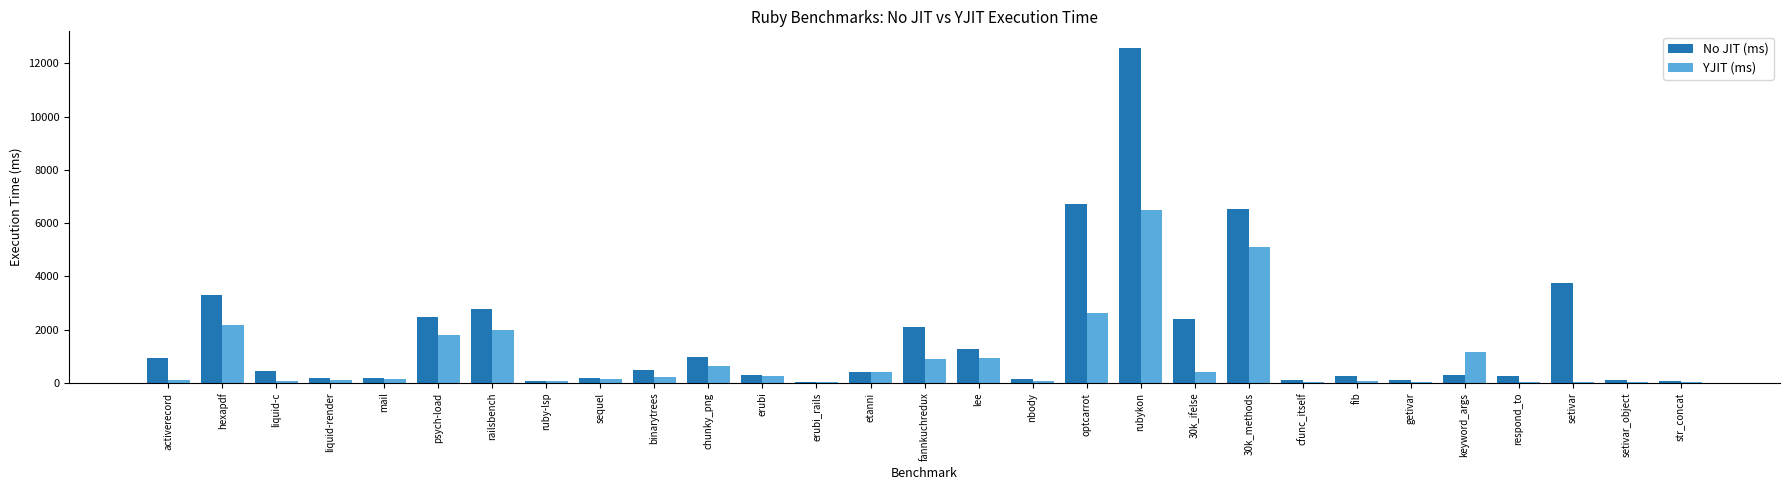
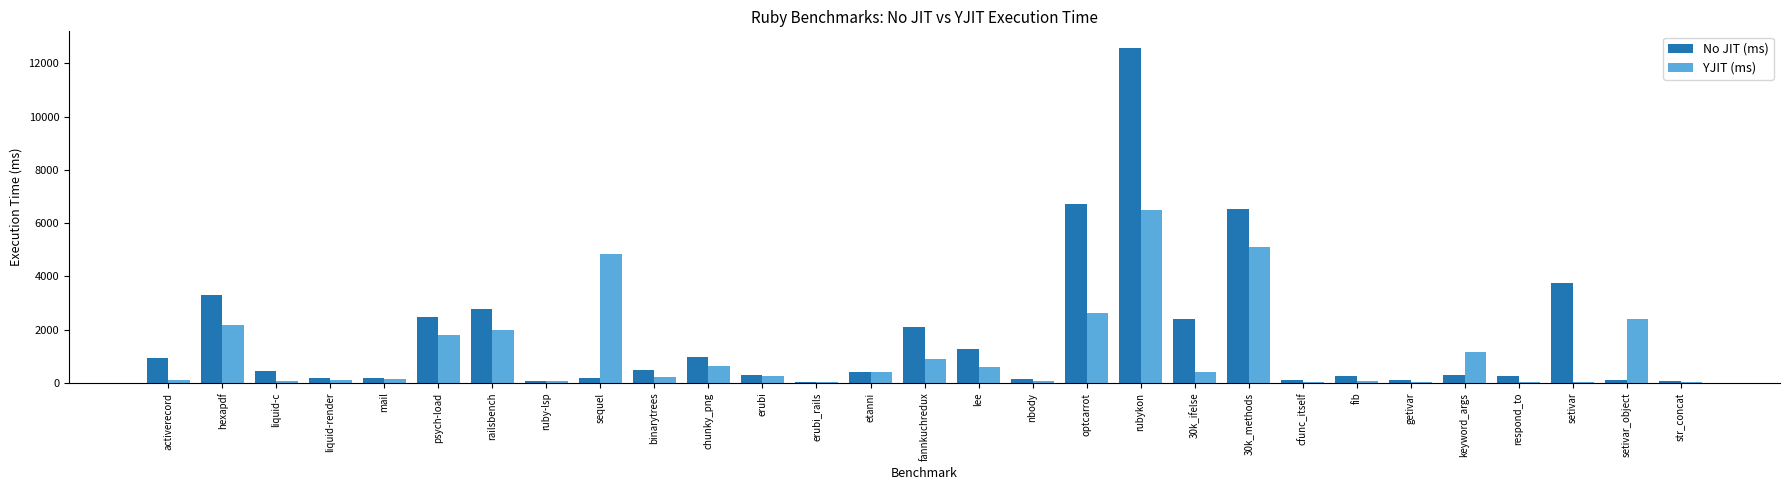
  {
    "No JIT (ms)": {
      "activerecord": 900,
      "hexapdf": 3300,
      "liquid-c": 500,
      "liquid-render": 200,
      "mail": 200,
      "psych-load": 2500,
      "railsbench": 2800,
      "sequel": 200,
      "binarytrees": 500,
      "chunky_png": 1000,
      "erubi": 300,
      "etanni": 400,
      "fannkuchredux": 2100,
      "lee": 1300,
      "nbody": 100,
      "optcarrot": 6700,
      "rubykon": 12600,
      "30k_ifelse": 2400,
      "30k_methods": 6500,
      "cfunc_itself": 100,
      "fib": 200,
      "getivar": 100,
      "keyword_args": 300,
      "respond_to": 300,
      "setivar": 3800,
      "setivar_object": 100
    },
    "YJIT (ms)": {
      "activerecord": 100,
      "hexapdf": 2200,
      "liquid-render": 100,
      "mail": 100,
      "psych-load": 1800,
      "railsbench": 2000,
-     "sequel": 200,
+     "sequel": 4800,
      "binarytrees": 200,
      "chunky_png": 600,
      "erubi": 300,
      "etanni": 400,
      "fannkuchredux": 900,
-     "lee": 900,
+     "lee": 600,
      "optcarrot": 2600,
      "rubykon": 6500,
      "30k_ifelse": 400,
      "30k_methods": 5100,
      "keyword_args": 1200,
-     "setivar_object": 0
+     "setivar_object": 2400
    }
  }
